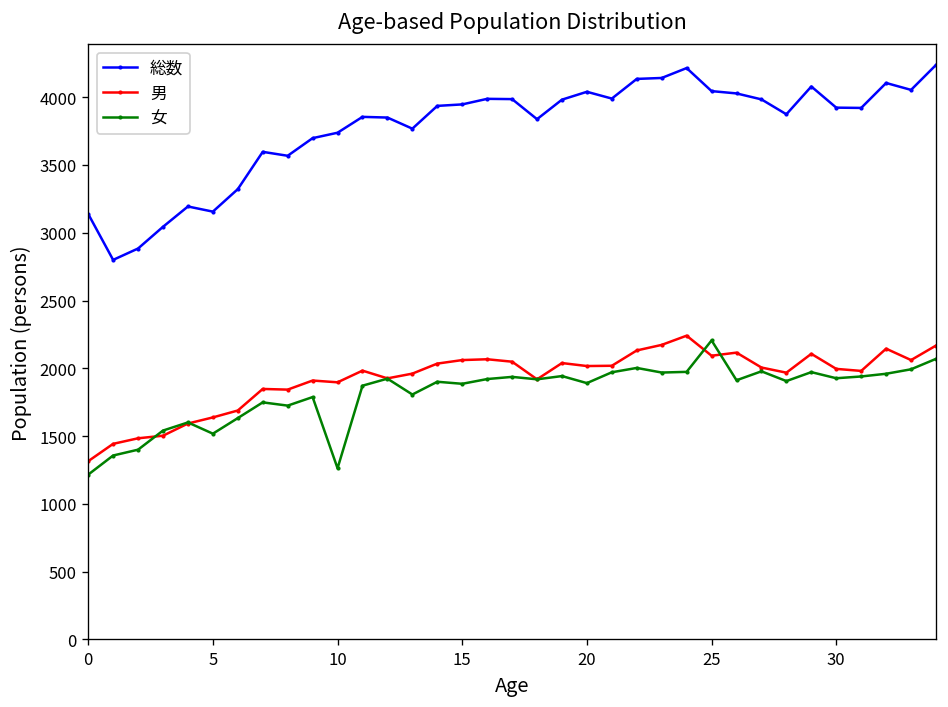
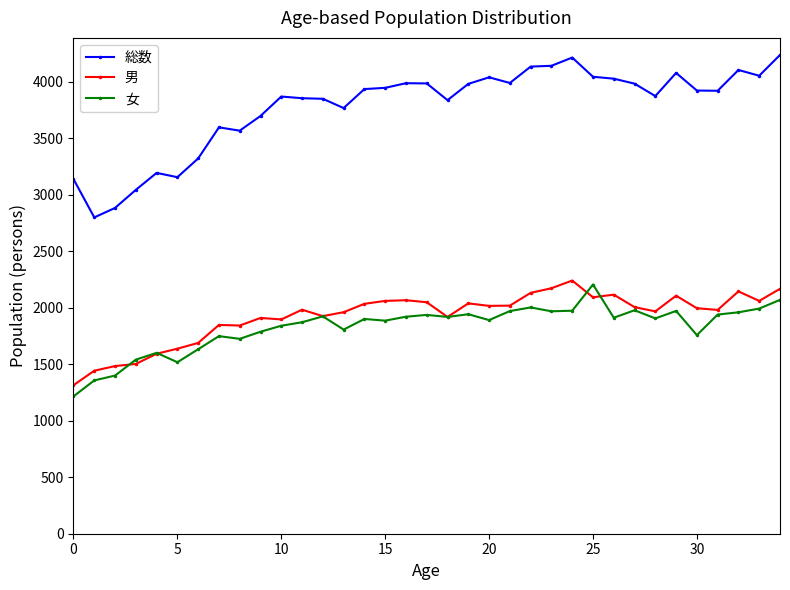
  {
    "総数": {
      "0": 3140,
      "5": 3160,
-     "10": 3740,
+     "10": 3870,
      "15": 3950,
      "20": 4040,
      "25": 4050,
      "30": 3920
    },
    "男": {
      "0": 1320,
      "5": 1640,
      "10": 1900,
      "15": 2060,
      "20": 2020,
      "25": 2090,
      "30": 2000
    },
    "女": {
      "0": 1220,
      "5": 1520,
-     "10": 1260,
+     "10": 1840,
      "15": 1890,
      "20": 1890,
      "25": 2210,
-     "30": 1930
+     "30": 1760
    }
  }
